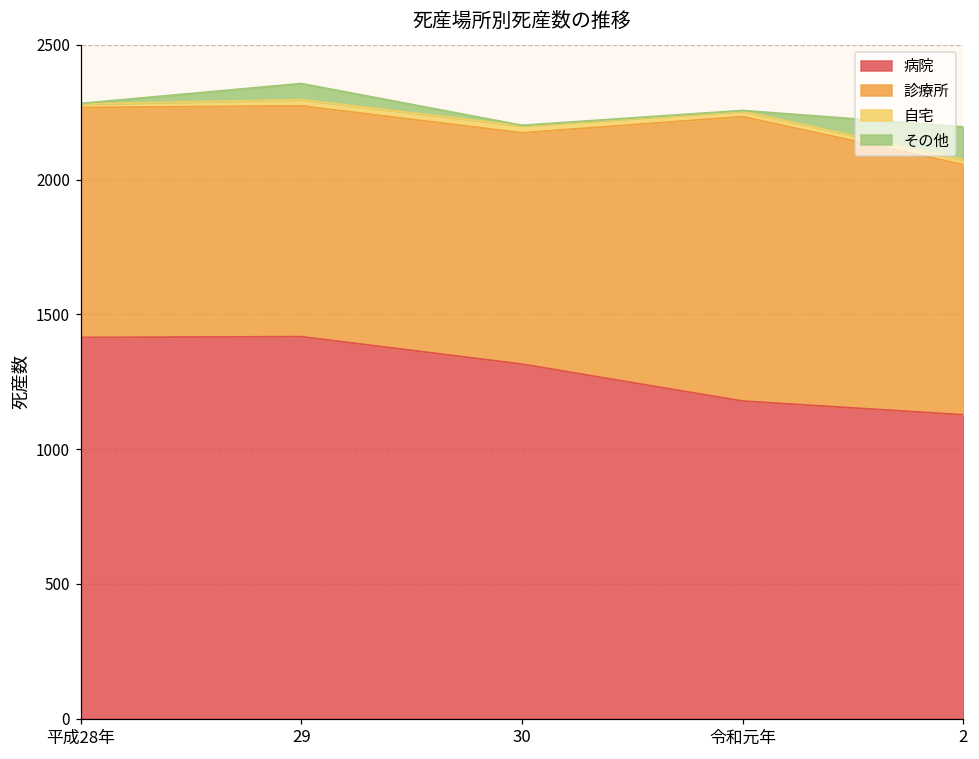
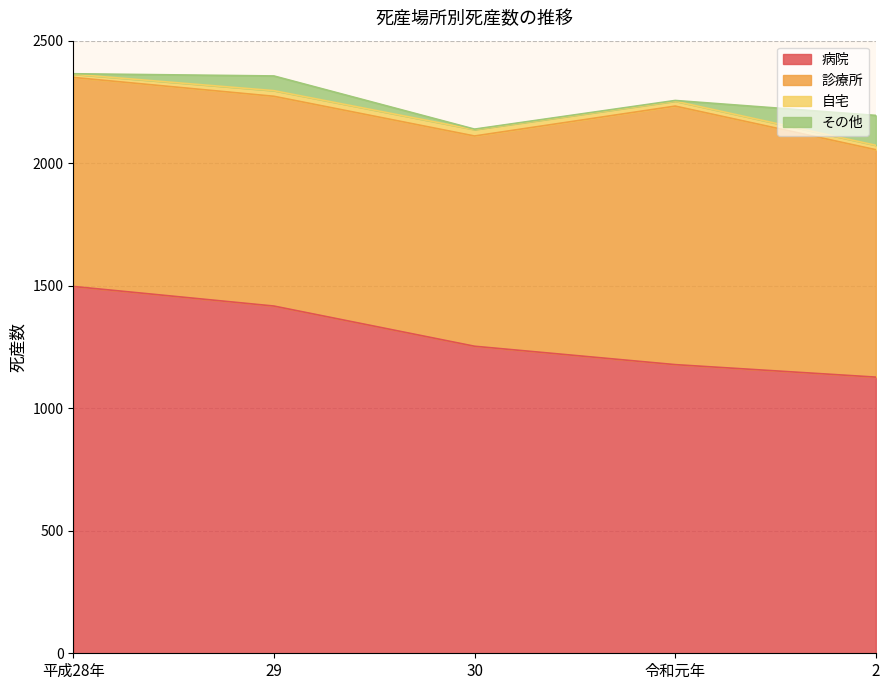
  {
    "病院": {
-     "平成28年": 1410,
+     "平成28年": 1500,
      "29": 1420,
-     "30": 1320,
+     "30": 1250,
      "令和元年": 1180,
      "2": 1130
    },
    "その他": {
      "29": 60,
      "2": 120
    }
  }
